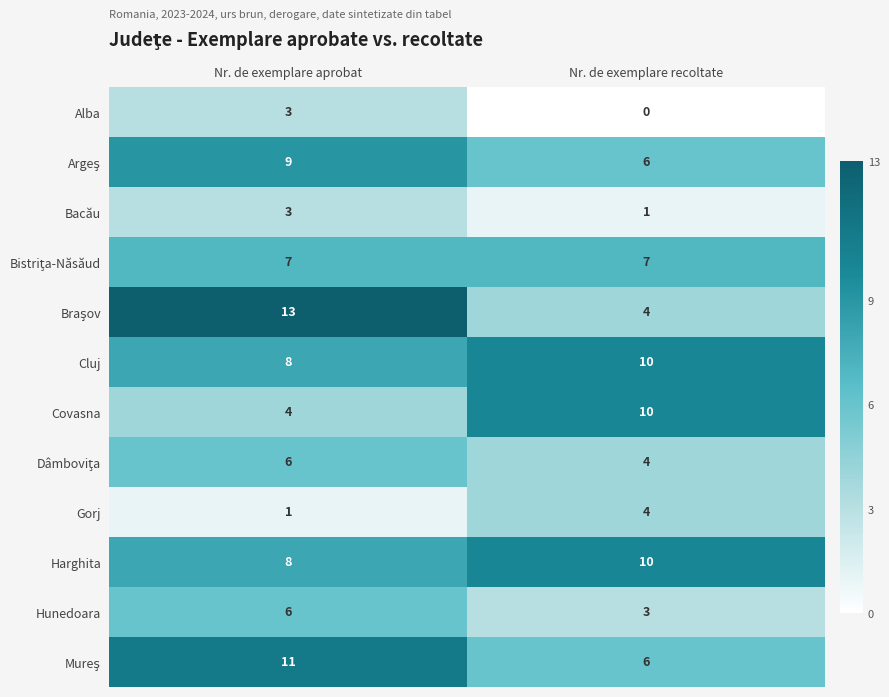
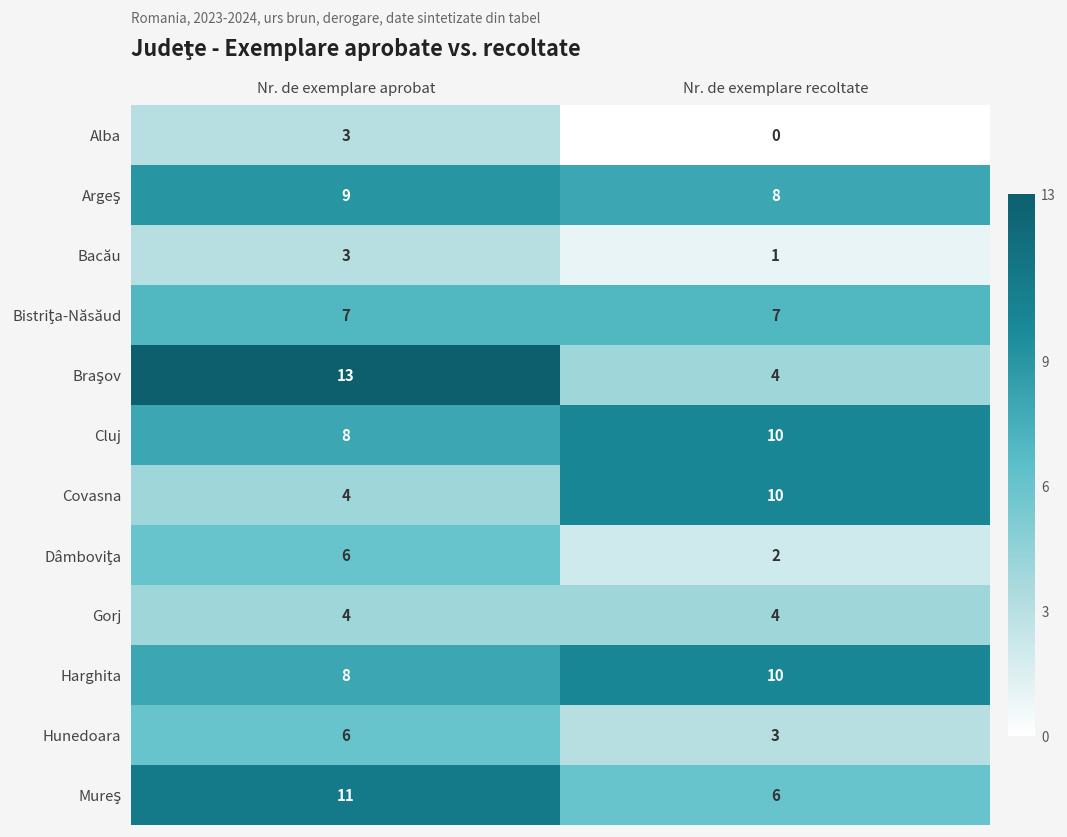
  {
    "Alba": {
      "Nr. de exemplare aprobat": 3,
      "Nr. de exemplare recoltate": 0
    },
    "Argeş": {
      "Nr. de exemplare aprobat": 9,
-     "Nr. de exemplare recoltate": 6
+     "Nr. de exemplare recoltate": 8
    },
    "Bacău": {
      "Nr. de exemplare aprobat": 3,
      "Nr. de exemplare recoltate": 1
    },
    "Bistriţa-Năsăud": {
      "Nr. de exemplare aprobat": 7,
      "Nr. de exemplare recoltate": 7
    },
    "Braşov": {
      "Nr. de exemplare aprobat": 13,
      "Nr. de exemplare recoltate": 4
    },
    "Cluj": {
      "Nr. de exemplare aprobat": 8,
      "Nr. de exemplare recoltate": 10
    },
    "Covasna": {
      "Nr. de exemplare aprobat": 4,
      "Nr. de exemplare recoltate": 10
    },
    "Dâmboviţa": {
      "Nr. de exemplare aprobat": 6,
-     "Nr. de exemplare recoltate": 4
+     "Nr. de exemplare recoltate": 2
    },
    "Gorj": {
-     "Nr. de exemplare aprobat": 1,
+     "Nr. de exemplare aprobat": 4,
      "Nr. de exemplare recoltate": 4
    },
    "Harghita": {
      "Nr. de exemplare aprobat": 8,
      "Nr. de exemplare recoltate": 10
    },
    "Hunedoara": {
      "Nr. de exemplare aprobat": 6,
      "Nr. de exemplare recoltate": 3
    },
    "Mureş": {
      "Nr. de exemplare aprobat": 11,
      "Nr. de exemplare recoltate": 6
    }
  }
